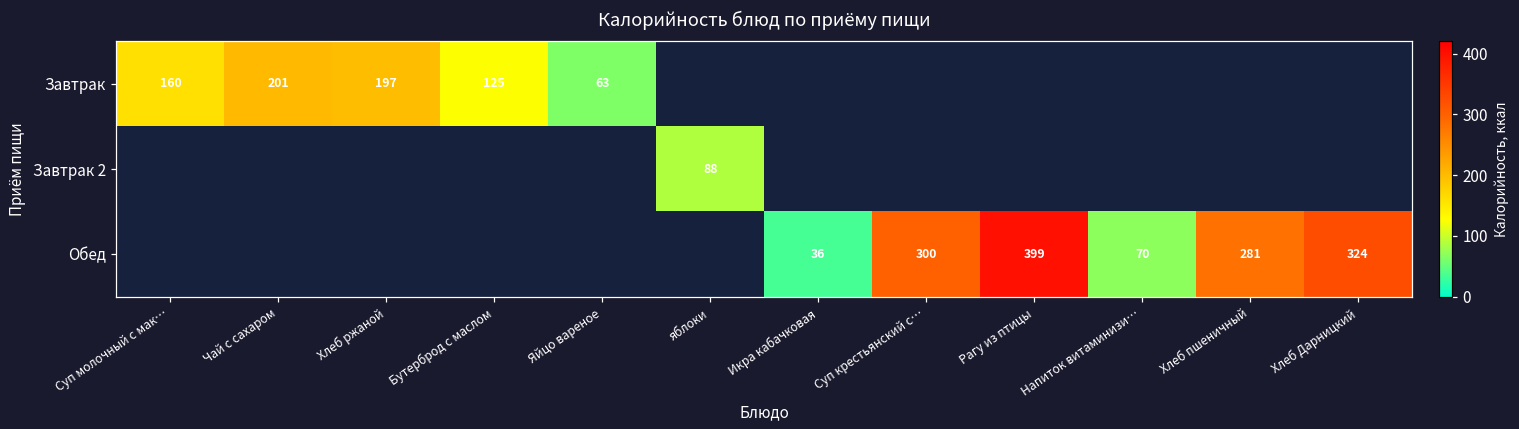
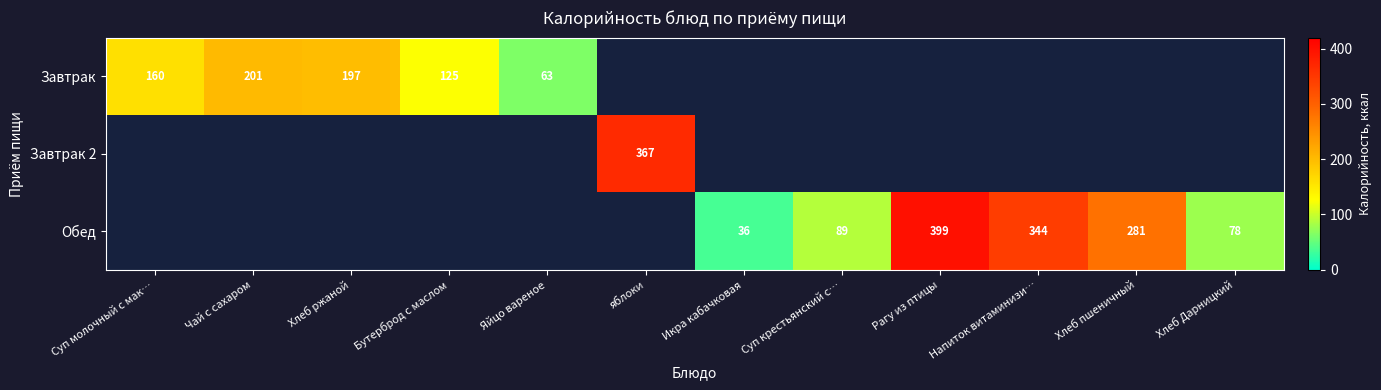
  {
    "Завтрак": {
      "Суп молочный с мак…": 160,
      "Чай с сахаром": 201,
      "Хлеб ржаной": 197,
      "Бутерброд с маслом": 125,
      "Яйцо вареное": 63
    },
    "Завтрак 2": {
-     "яблоки": 88
+     "яблоки": 367
    },
    "Обед": {
      "Икра кабачковая": 36,
-     "Суп крестьянский с…": 300,
+     "Суп крестьянский с…": 89,
      "Рагу из птицы": 399,
-     "Напиток витаминизи…": 70,
+     "Напиток витаминизи…": 344,
      "Хлеб пшеничный": 281,
-     "Хлеб Дарницкий": 324
+     "Хлеб Дарницкий": 78
    }
  }
